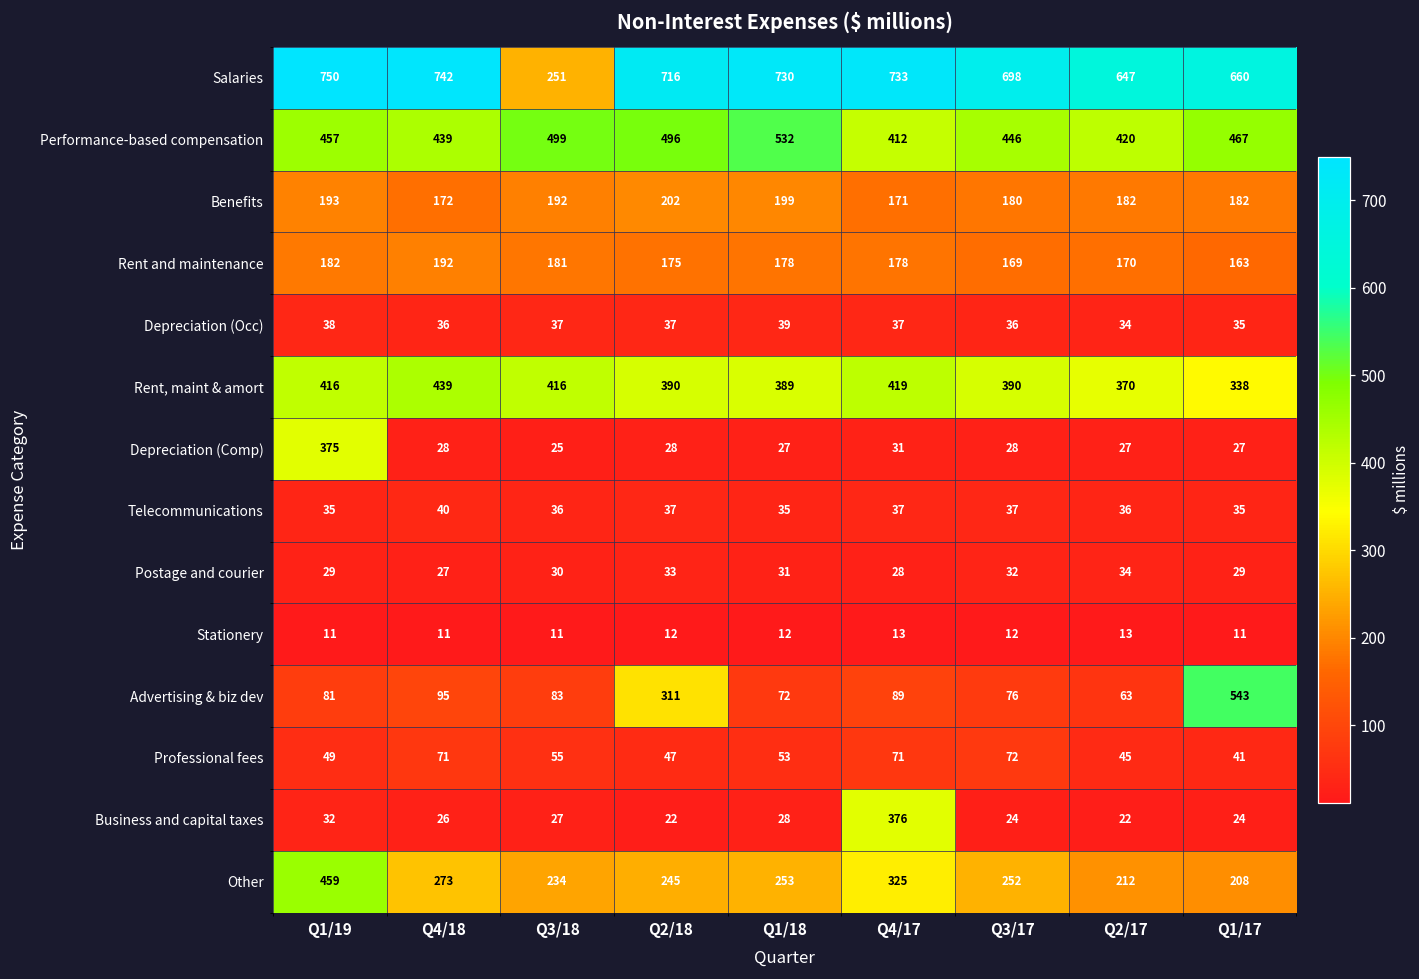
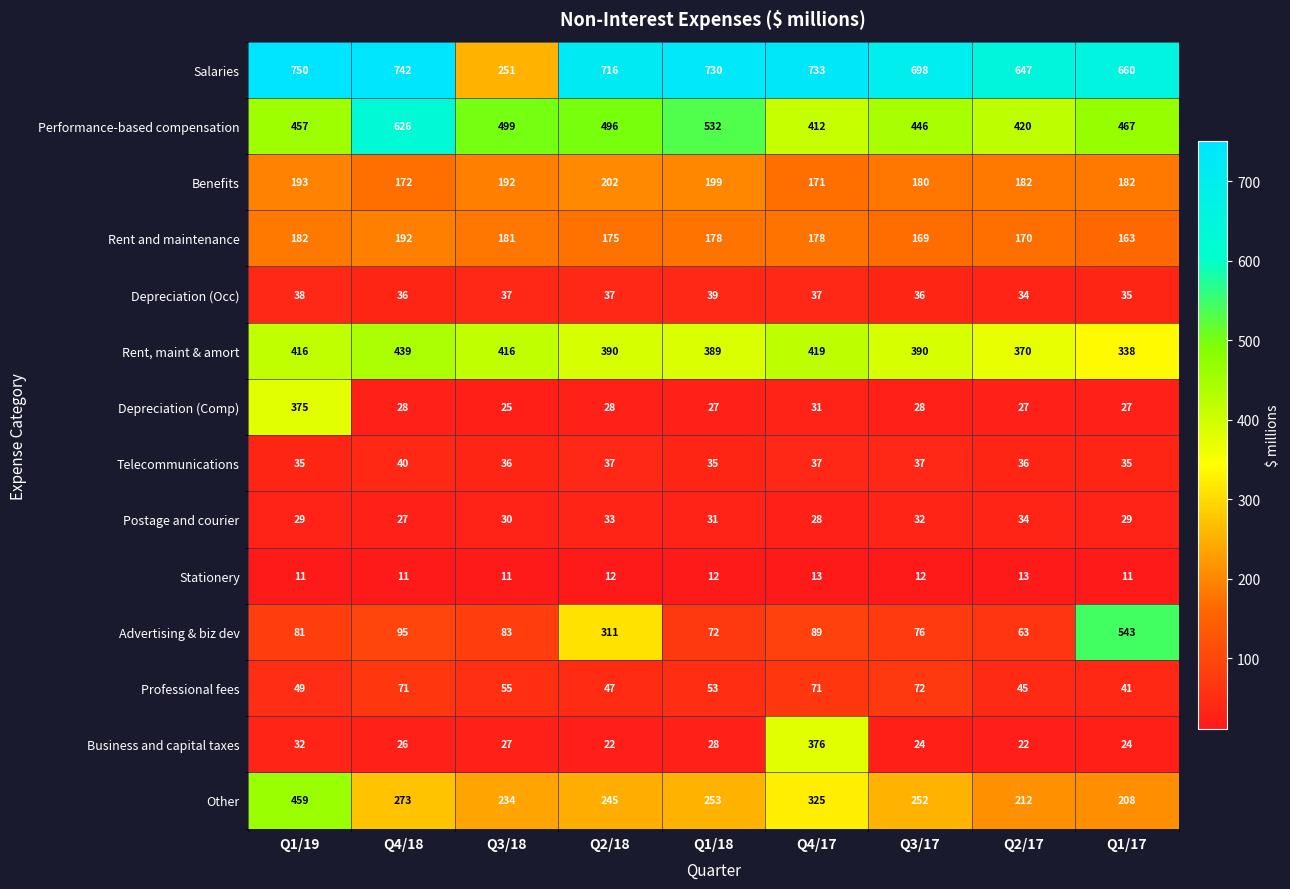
  {
    "Salaries": {
      "Q1/19": 750,
      "Q4/18": 742,
      "Q3/18": 251,
      "Q2/18": 716,
      "Q1/18": 730,
      "Q4/17": 733,
      "Q3/17": 698,
      "Q2/17": 647,
      "Q1/17": 660
    },
    "Performance-based compensation": {
      "Q1/19": 457,
-     "Q4/18": 439,
+     "Q4/18": 626,
      "Q3/18": 499,
      "Q2/18": 496,
      "Q1/18": 532,
      "Q4/17": 412,
      "Q3/17": 446,
      "Q2/17": 420,
      "Q1/17": 467
    },
    "Benefits": {
      "Q1/19": 193,
      "Q4/18": 172,
      "Q3/18": 192,
      "Q2/18": 202,
      "Q1/18": 199,
      "Q4/17": 171,
      "Q3/17": 180,
      "Q2/17": 182,
      "Q1/17": 182
    },
    "Rent and maintenance": {
      "Q1/19": 182,
      "Q4/18": 192,
      "Q3/18": 181,
      "Q2/18": 175,
      "Q1/18": 178,
      "Q4/17": 178,
      "Q3/17": 169,
      "Q2/17": 170,
      "Q1/17": 163
    },
    "Depreciation (Occ)": {
      "Q1/19": 38,
      "Q4/18": 36,
      "Q3/18": 37,
      "Q2/18": 37,
      "Q1/18": 39,
      "Q4/17": 37,
      "Q3/17": 36,
      "Q2/17": 34,
      "Q1/17": 35
    },
    "Rent, maint & amort": {
      "Q1/19": 416,
      "Q4/18": 439,
      "Q3/18": 416,
      "Q2/18": 390,
      "Q1/18": 389,
      "Q4/17": 419,
      "Q3/17": 390,
      "Q2/17": 370,
      "Q1/17": 338
    },
    "Depreciation (Comp)": {
      "Q1/19": 375,
      "Q4/18": 28,
      "Q3/18": 25,
      "Q2/18": 28,
      "Q1/18": 27,
      "Q4/17": 31,
      "Q3/17": 28,
      "Q2/17": 27,
      "Q1/17": 27
    },
    "Telecommunications": {
      "Q1/19": 35,
      "Q4/18": 40,
      "Q3/18": 36,
      "Q2/18": 37,
      "Q1/18": 35,
      "Q4/17": 37,
      "Q3/17": 37,
      "Q2/17": 36,
      "Q1/17": 35
    },
    "Postage and courier": {
      "Q1/19": 29,
      "Q4/18": 27,
      "Q3/18": 30,
      "Q2/18": 33,
      "Q1/18": 31,
      "Q4/17": 28,
      "Q3/17": 32,
      "Q2/17": 34,
      "Q1/17": 29
    },
    "Stationery": {
      "Q1/19": 11,
      "Q4/18": 11,
      "Q3/18": 11,
      "Q2/18": 12,
      "Q1/18": 12,
      "Q4/17": 13,
      "Q3/17": 12,
      "Q2/17": 13,
      "Q1/17": 11
    },
    "Advertising & biz dev": {
      "Q1/19": 81,
      "Q4/18": 95,
      "Q3/18": 83,
      "Q2/18": 311,
      "Q1/18": 72,
      "Q4/17": 89,
      "Q3/17": 76,
      "Q2/17": 63,
      "Q1/17": 543
    },
    "Professional fees": {
      "Q1/19": 49,
      "Q4/18": 71,
      "Q3/18": 55,
      "Q2/18": 47,
      "Q1/18": 53,
      "Q4/17": 71,
      "Q3/17": 72,
      "Q2/17": 45,
      "Q1/17": 41
    },
    "Business and capital taxes": {
      "Q1/19": 32,
      "Q4/18": 26,
      "Q3/18": 27,
      "Q2/18": 22,
      "Q1/18": 28,
      "Q4/17": 376,
      "Q3/17": 24,
      "Q2/17": 22,
      "Q1/17": 24
    },
    "Other": {
      "Q1/19": 459,
      "Q4/18": 273,
      "Q3/18": 234,
      "Q2/18": 245,
      "Q1/18": 253,
      "Q4/17": 325,
      "Q3/17": 252,
      "Q2/17": 212,
      "Q1/17": 208
    }
  }
